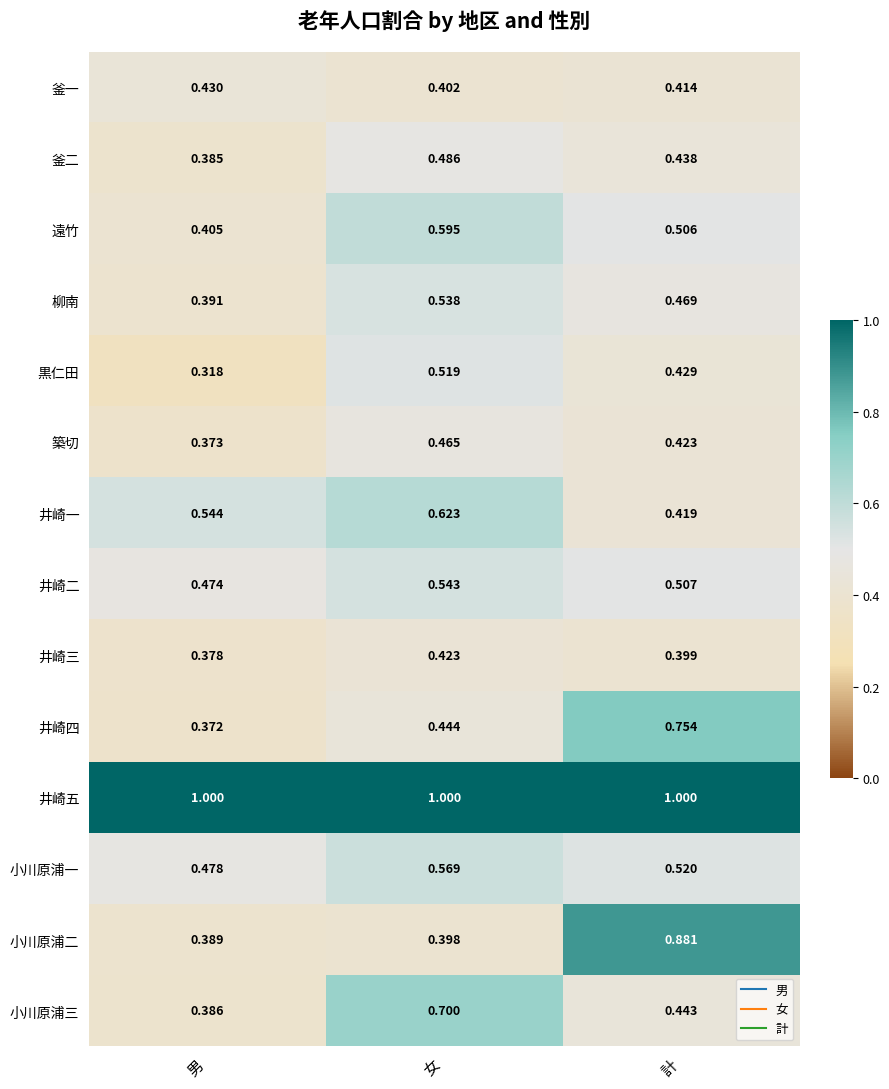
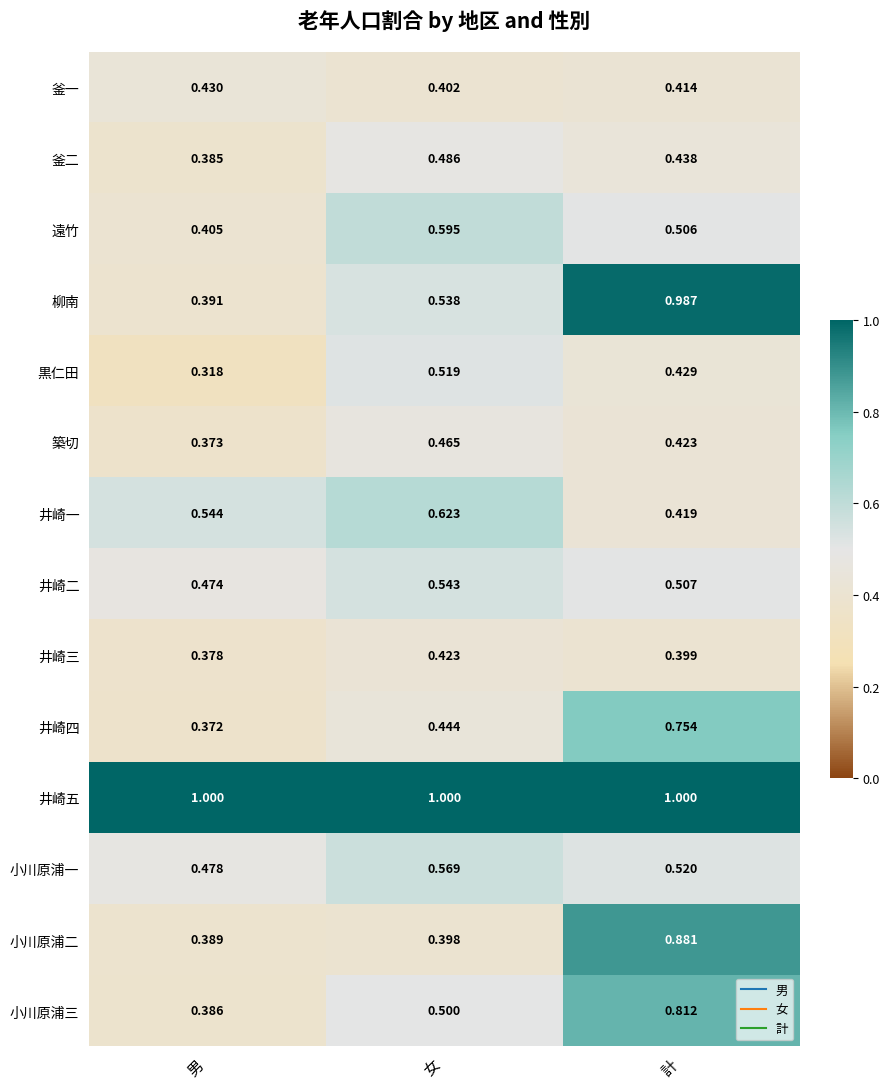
  {
    "釜一": {
      "男": 0.430,
      "女": 0.402,
      "計": 0.414
    },
    "釜二": {
      "男": 0.385,
      "女": 0.486,
      "計": 0.438
    },
    "遠竹": {
      "男": 0.405,
      "女": 0.595,
      "計": 0.506
    },
    "柳南": {
      "男": 0.391,
      "女": 0.538,
-     "計": 0.469
+     "計": 0.987
    },
    "黒仁田": {
      "男": 0.318,
      "女": 0.519,
      "計": 0.429
    },
    "築切": {
      "男": 0.373,
      "女": 0.465,
      "計": 0.423
    },
    "井崎一": {
      "男": 0.544,
      "女": 0.623,
      "計": 0.419
    },
    "井崎二": {
      "男": 0.474,
      "女": 0.543,
      "計": 0.507
    },
    "井崎三": {
      "男": 0.378,
      "女": 0.423,
      "計": 0.399
    },
    "井崎四": {
      "男": 0.372,
      "女": 0.444,
      "計": 0.754
    },
    "井崎五": {
      "男": 1.000,
      "女": 1.000,
      "計": 1.000
    },
    "小川原浦一": {
      "男": 0.478,
      "女": 0.569,
      "計": 0.520
    },
    "小川原浦二": {
      "男": 0.389,
      "女": 0.398,
      "計": 0.881
    },
    "小川原浦三": {
      "男": 0.386,
-     "女": 0.700,
-     "計": 0.443
+     "女": 0.500,
+     "計": 0.812
    }
  }
